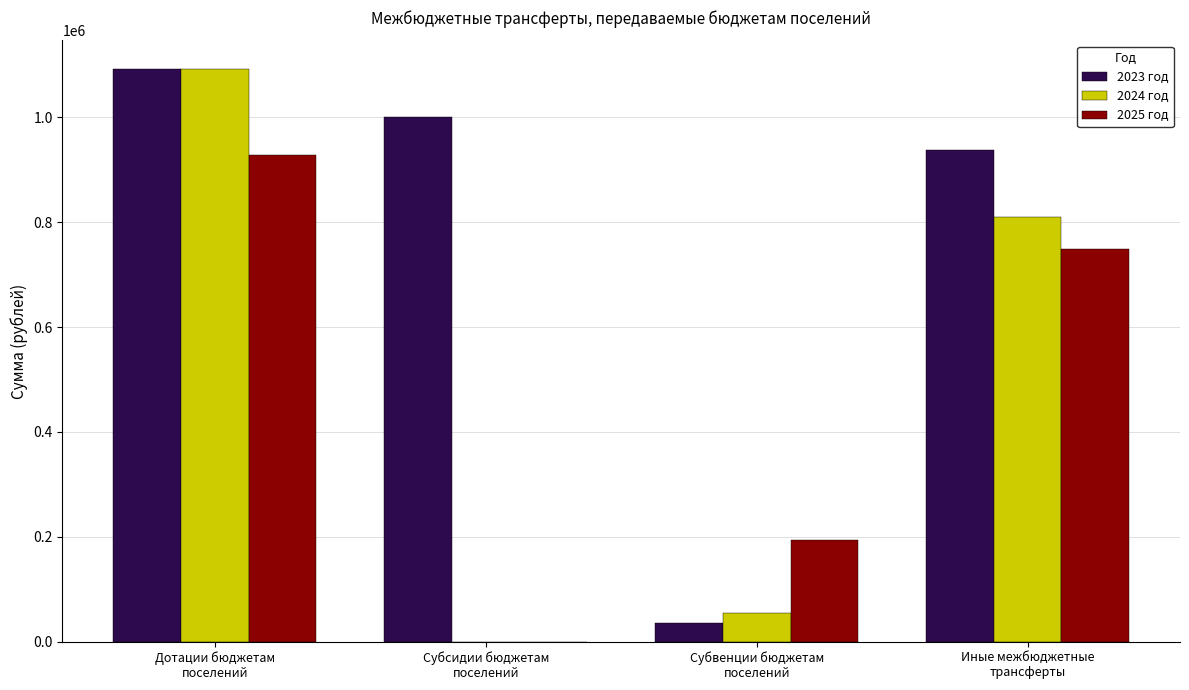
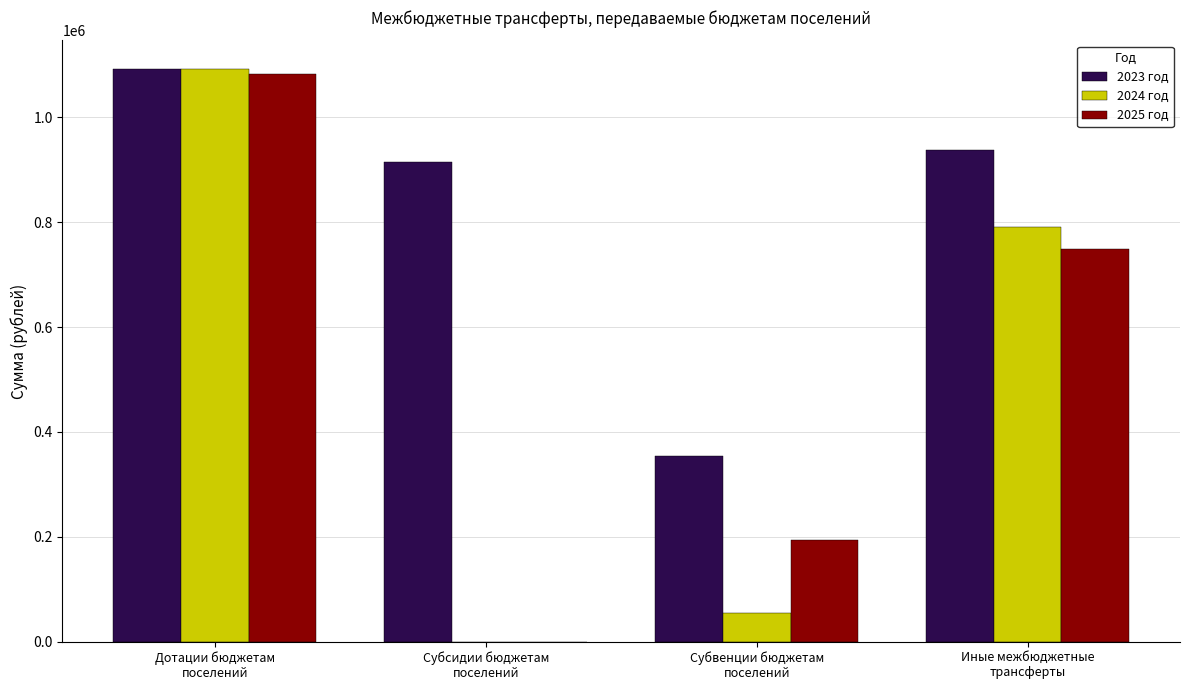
  {
    "2023 год": {
      "Дотации бюджетам поселений": 1090000,
-     "Субсидии бюджетам поселений": 1000000,
-     "Субвенции бюджетам поселений": 40000,
+     "Субсидии бюджетам поселений": 910000,
+     "Субвенции бюджетам поселений": 350000,
      "Иные межбюджетные трансферты": 940000
    },
    "2024 год": {
      "Дотации бюджетам поселений": 1090000,
      "Субсидии бюджетам поселений": 0,
      "Субвенции бюджетам поселений": 60000,
-     "Иные межбюджетные трансферты": 810000
+     "Иные межбюджетные трансферты": 790000
    },
    "2025 год": {
-     "Дотации бюджетам поселений": 930000,
+     "Дотации бюджетам поселений": 1080000,
      "Субсидии бюджетам поселений": 0,
      "Субвенции бюджетам поселений": 190000,
      "Иные межбюджетные трансферты": 750000
    }
  }
